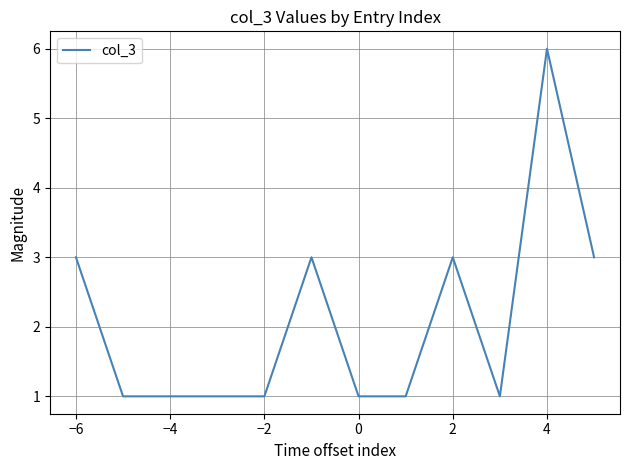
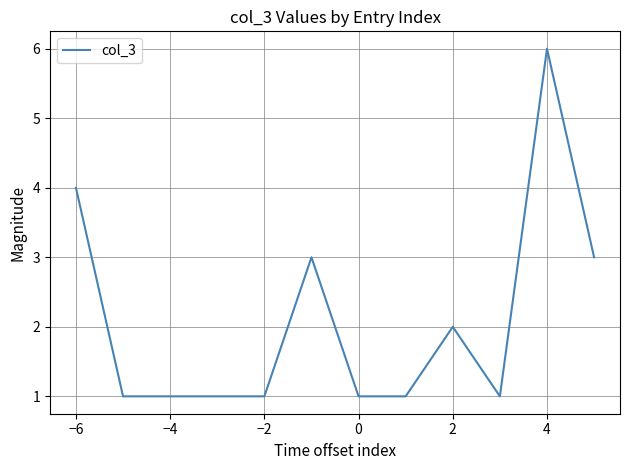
  {
-   "−6": 3,
+   "−6": 4,
    "−4": 1,
    "−2": 1,
    "0": 1,
-   "2": 3,
+   "2": 2,
    "4": 6
  }
